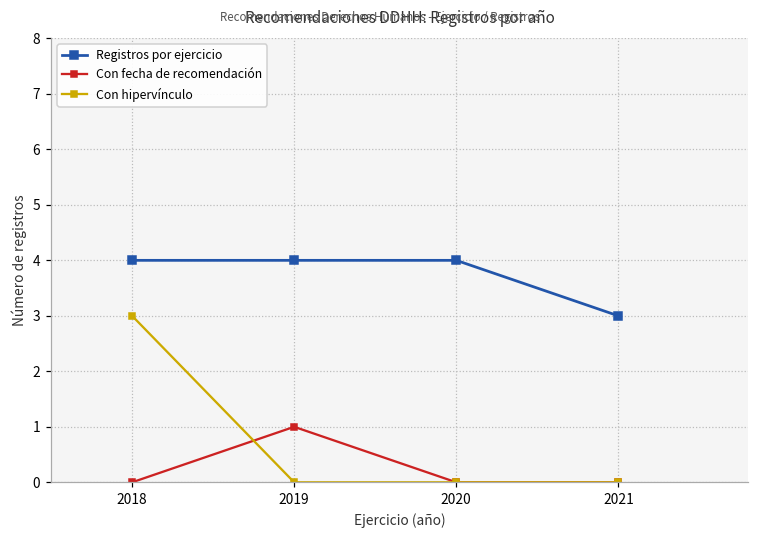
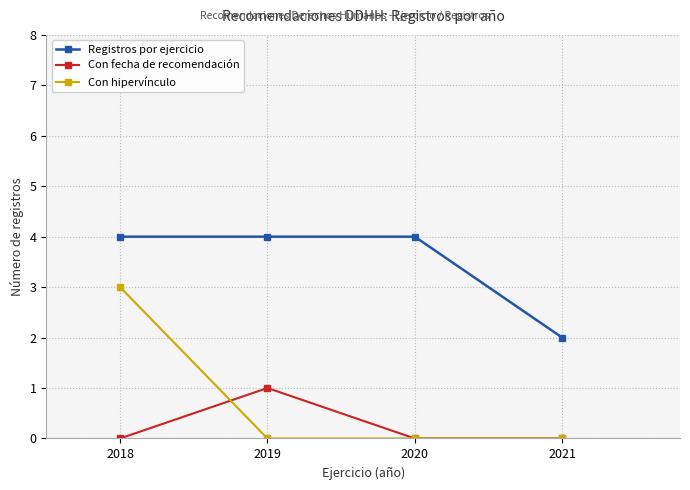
  {
    "Registros por ejercicio": {
      "2018": 4,
      "2019": 4,
      "2020": 4,
-     "2021": 3
+     "2021": 2
    },
    "Con fecha de recomendación": {
      "2018": 0,
      "2019": 1
    },
    "Con hipervínculo": {
      "2018": 3,
      "2019": 0
    }
  }
